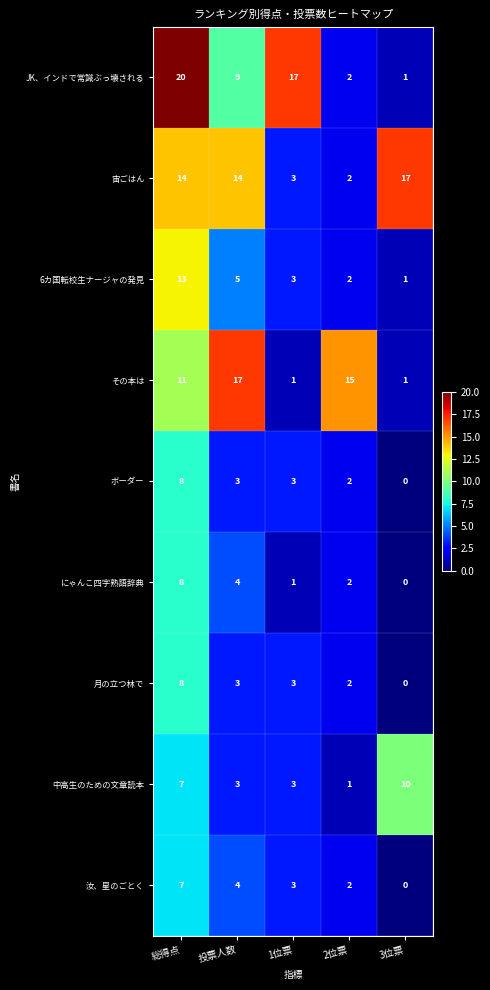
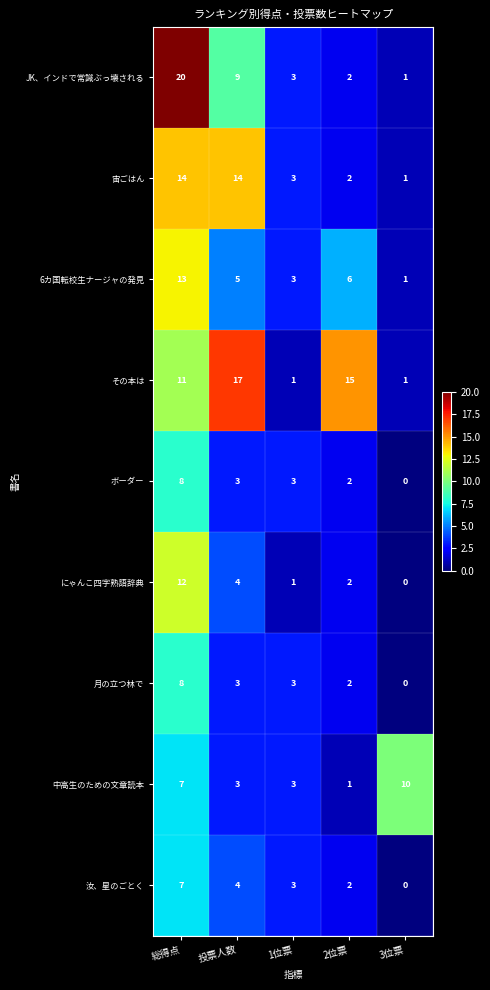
  {
    "JK、インドで常識ぶっ壊される": {
      "総得点": 20,
      "投票人数": 9,
-     "1位票": 17,
+     "1位票": 3,
      "2位票": 2,
      "3位票": 1
    },
    "宙ごはん": {
      "総得点": 14,
      "投票人数": 14,
      "1位票": 3,
      "2位票": 2,
-     "3位票": 17
+     "3位票": 1
    },
    "6カ国転校生ナージャの発見": {
      "総得点": 13,
      "投票人数": 5,
      "1位票": 3,
-     "2位票": 2,
+     "2位票": 6,
      "3位票": 1
    },
    "その本は": {
      "総得点": 11,
      "投票人数": 17,
      "1位票": 1,
      "2位票": 15,
      "3位票": 1
    },
    "ボーダー": {
      "総得点": 8,
      "投票人数": 3,
      "1位票": 3,
      "2位票": 2,
      "3位票": 0
    },
    "にゃんこ四字熟語辞典": {
-     "総得点": 8,
+     "総得点": 12,
      "投票人数": 4,
      "1位票": 1,
      "2位票": 2,
      "3位票": 0
    },
    "月の立つ林で": {
      "総得点": 8,
      "投票人数": 3,
      "1位票": 3,
      "2位票": 2,
      "3位票": 0
    },
    "中高生のための文章読本": {
      "総得点": 7,
      "投票人数": 3,
      "1位票": 3,
      "2位票": 1,
      "3位票": 10
    },
    "汝、星のごとく": {
      "総得点": 7,
      "投票人数": 4,
      "1位票": 3,
      "2位票": 2,
      "3位票": 0
    }
  }
